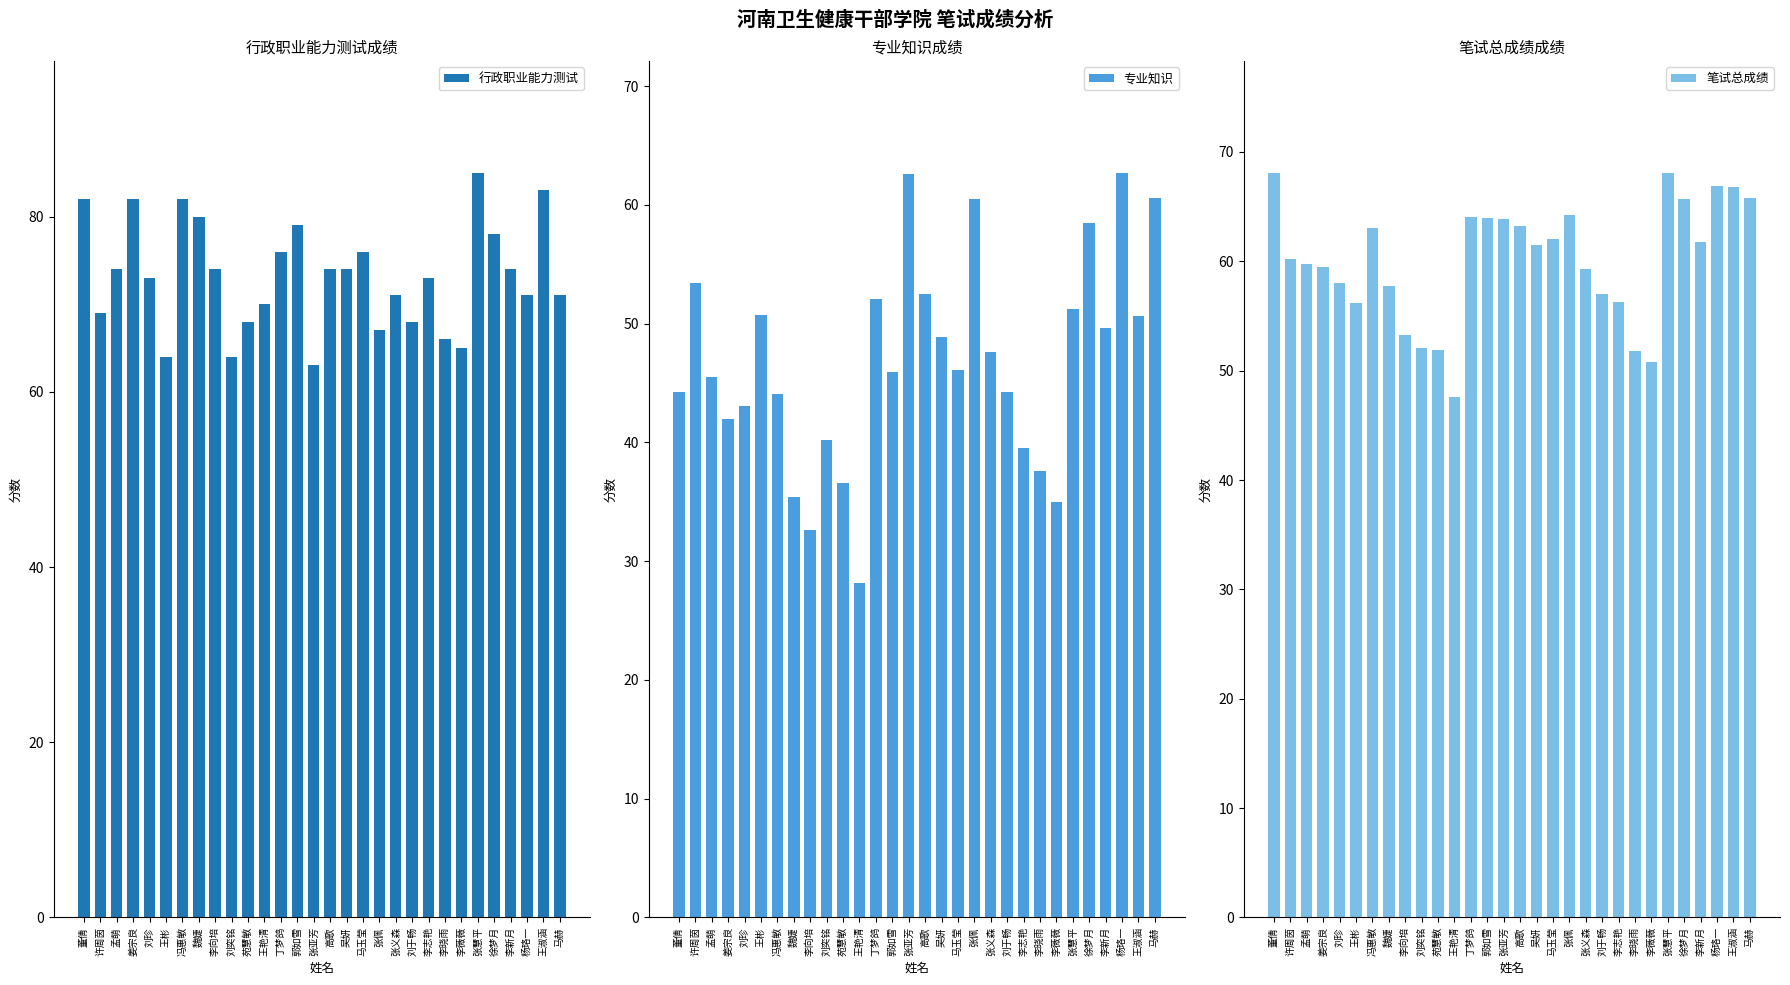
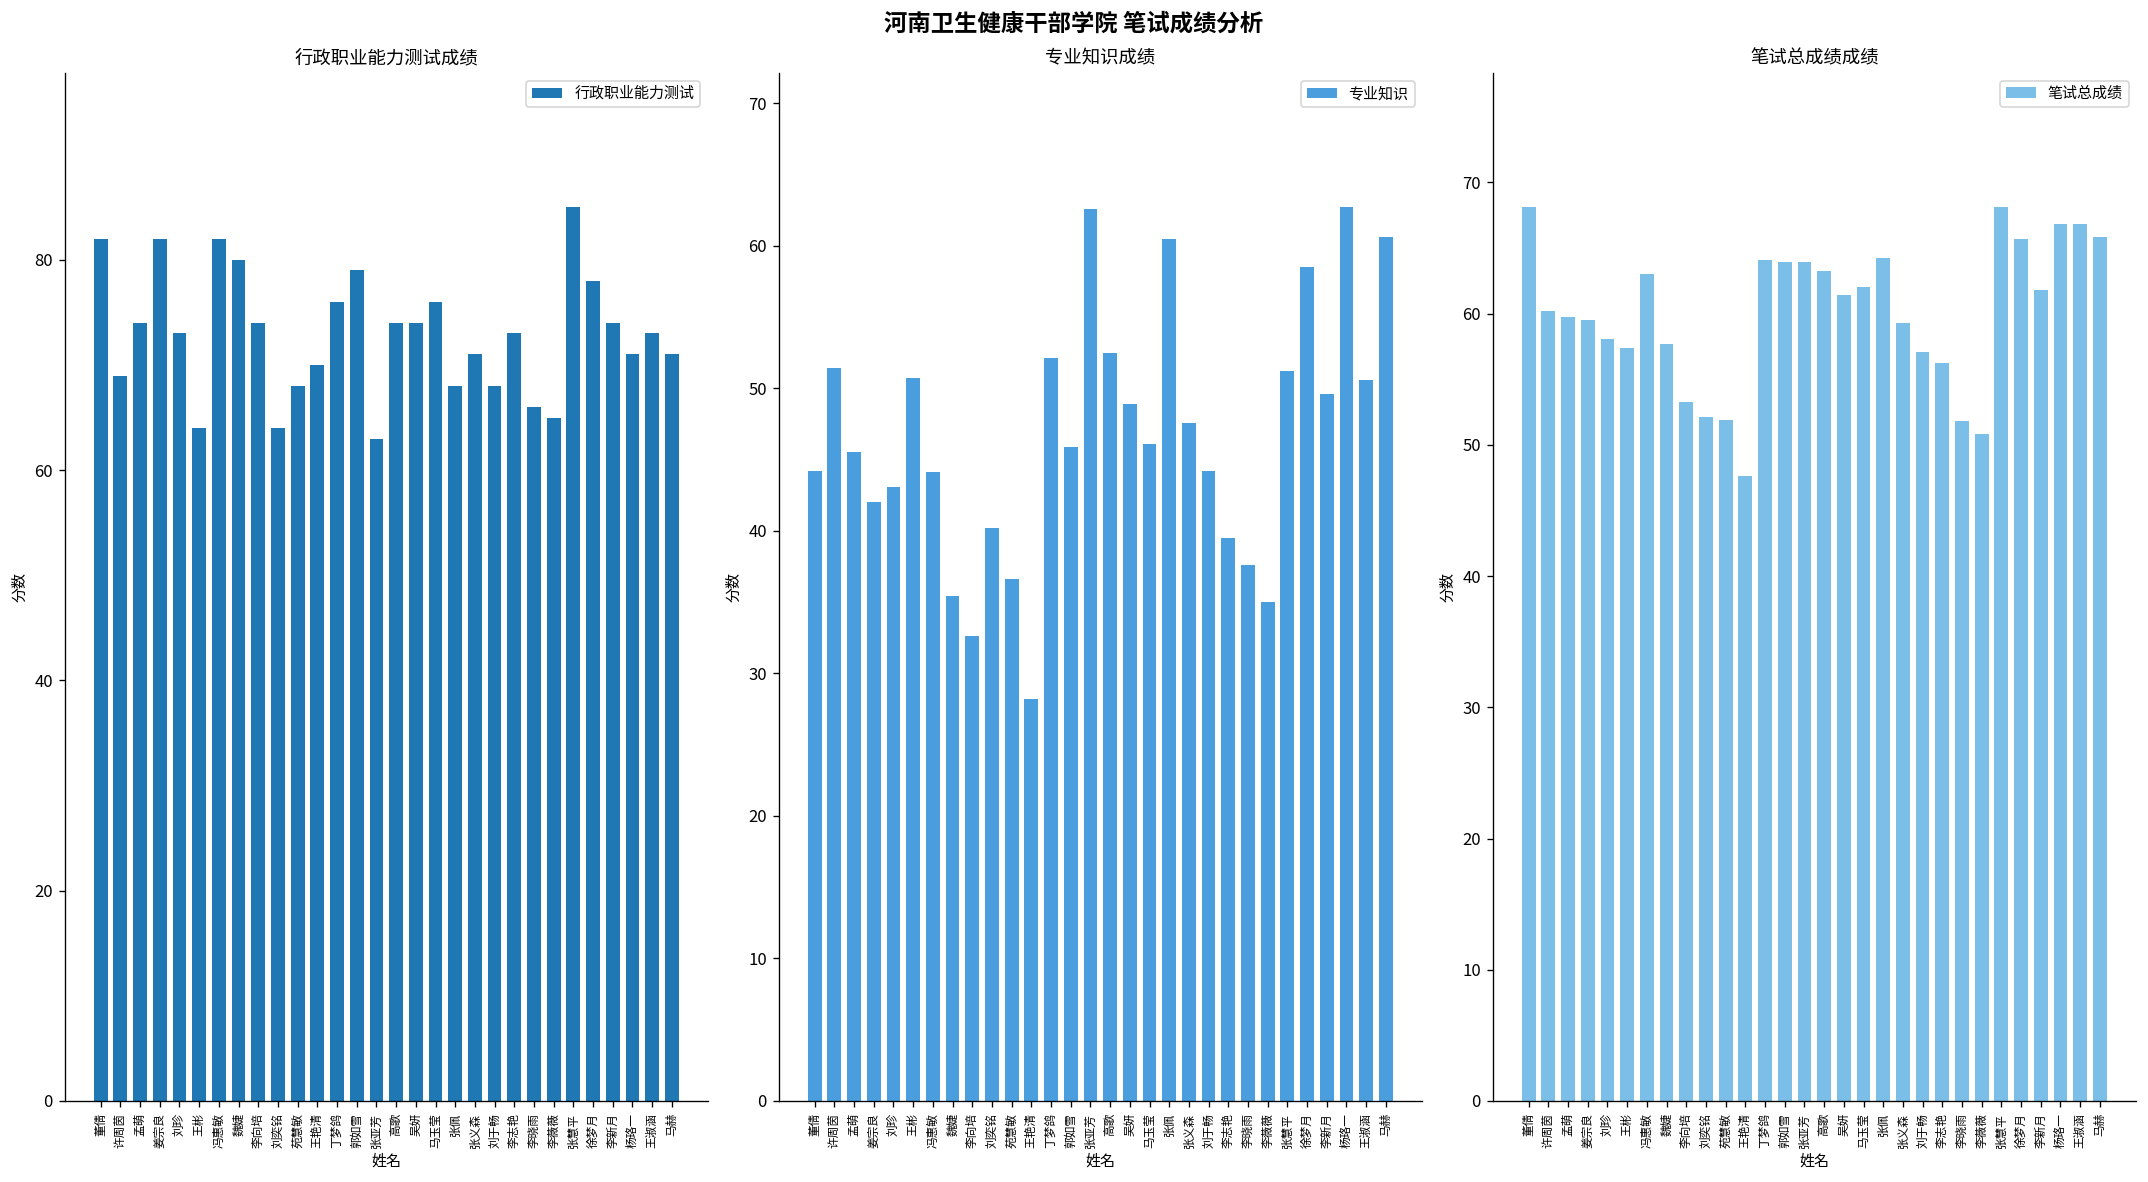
  {
    "行政职业能力测试成绩": {
      "董倩": 82,
      "许周茵": 69,
      "孟萌": 74,
      "姜宗良": 82,
      "刘珍": 73,
      "王彬": 64,
      "冯惠敏": 82,
      "魏婕": 80,
      "李向培": 74,
      "刘奕铭": 64,
      "苑慧敏": 68,
      "王艳清": 70,
      "丁梦鸽": 76,
      "郭如雪": 79,
      "张亚芳": 63,
      "高歌": 74,
      "吴妍": 74,
      "马玉莹": 76,
-     "张佩": 67,
+     "张佩": 68,
      "张义森": 71,
      "刘于畅": 68,
      "李志艳": 73,
      "李晓雨": 66,
      "李薇薇": 65,
      "张慧平": 85,
      "徐梦月": 78,
      "李新月": 74,
      "杨珞一": 71,
-     "王淑涵": 83,
+     "王淑涵": 73,
      "马赫": 71
    },
    "专业知识成绩": {
      "董倩": 44.2,
-     "许周茵": 53.4,
+     "许周茵": 51.4,
      "孟萌": 45.5,
      "姜宗良": 42.0,
      "刘珍": 43.1,
      "王彬": 50.7,
      "冯惠敏": 44.1,
      "魏婕": 35.4,
      "李向培": 32.6,
      "刘奕铭": 40.2,
      "苑慧敏": 36.6,
      "王艳清": 28.2,
      "丁梦鸽": 52.1,
      "郭如雪": 45.9,
      "张亚芳": 62.6,
      "高歌": 52.5,
      "吴妍": 48.9,
      "马玉莹": 46.1,
      "张佩": 60.5,
      "张义森": 47.6,
      "刘于畅": 44.2,
      "李志艳": 39.5,
      "李晓雨": 37.6,
      "李薇薇": 35.0,
      "张慧平": 51.2,
      "徐梦月": 58.5,
      "李新月": 49.6,
      "杨珞一": 62.7,
      "王淑涵": 50.6,
      "马赫": 60.6
    },
    "笔试总成绩成绩": {
      "董倩": 68.1,
      "许周茵": 60.2,
      "孟萌": 59.8,
      "姜宗良": 59.5,
      "刘珍": 58.1,
-     "王彬": 56.2,
+     "王彬": 57.4,
      "冯惠敏": 63.1,
      "魏婕": 57.7,
      "李向培": 53.3,
      "刘奕铭": 52.1,
      "苑慧敏": 51.9,
      "王艳清": 47.6,
      "丁梦鸽": 64.1,
      "郭如雪": 64.0,
      "张亚芳": 63.9,
      "高歌": 63.3,
      "吴妍": 61.5,
      "马玉莹": 62.0,
      "张佩": 64.3,
      "张义森": 59.3,
      "刘于畅": 57.1,
      "李志艳": 56.3,
      "李晓雨": 51.8,
      "李薇薇": 50.8,
      "张慧平": 68.1,
      "徐梦月": 65.7,
      "李新月": 61.8,
      "杨珞一": 66.9,
      "王淑涵": 66.8,
      "马赫": 65.8
    }
  }
